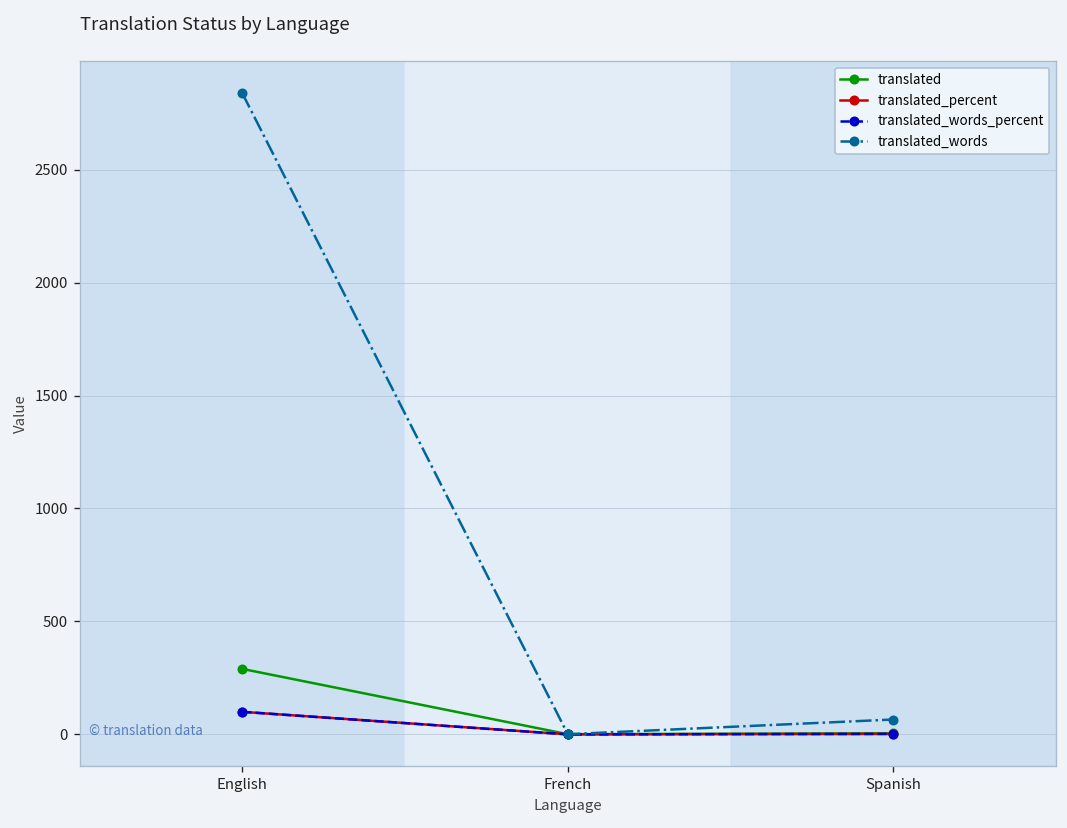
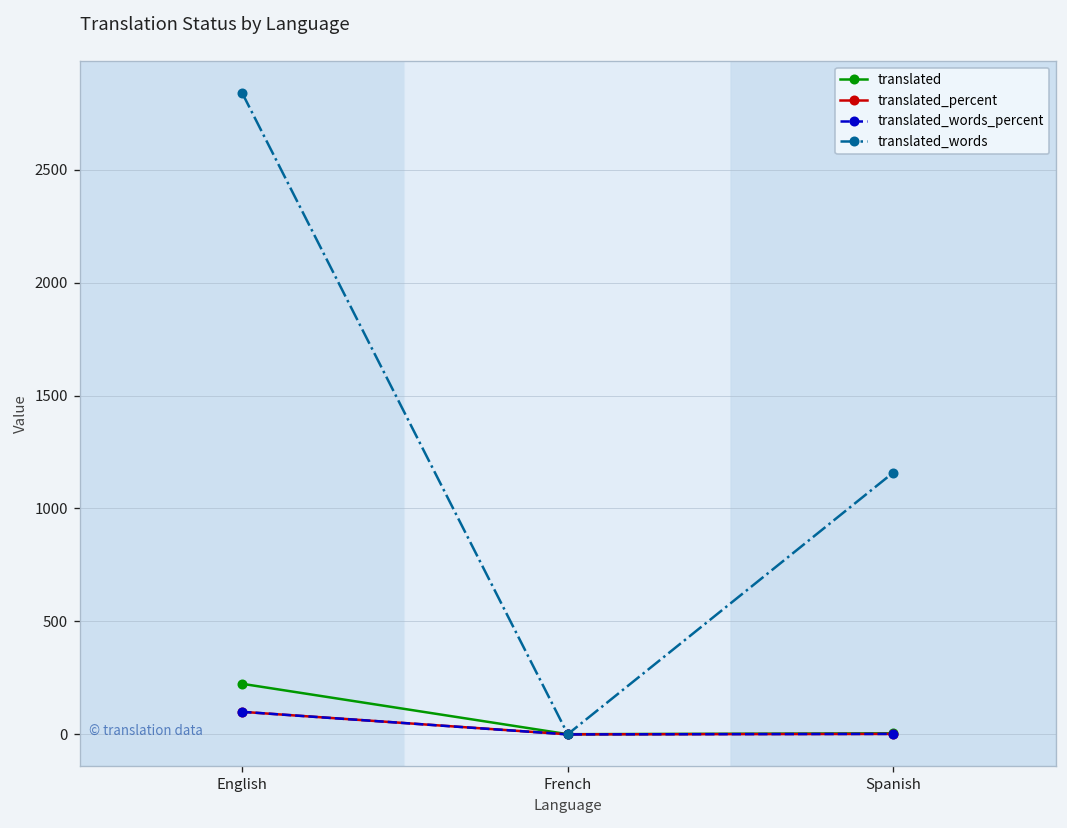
  {
    "translated": {
-     "English": 290
+     "English": 220
    },
    "translated_words_percent": {
      "English": 100
    },
    "translated_words": {
      "English": 2840,
-     "Spanish": 70
+     "Spanish": 1160
    }
  }
